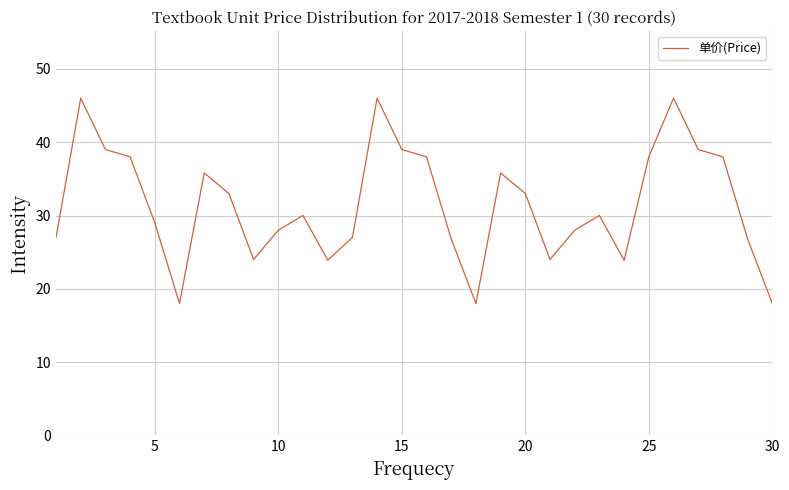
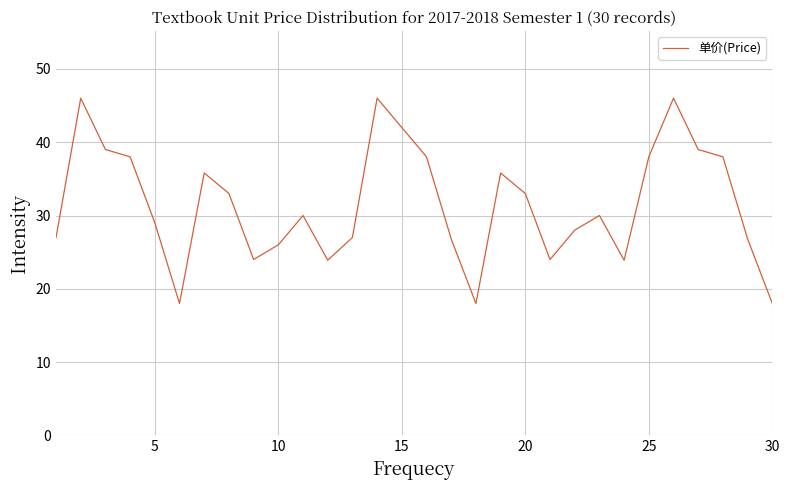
  {
    "5": 29,
-   "10": 28,
-   "15": 39,
+   "10": 26,
+   "15": 42,
    "20": 33,
    "25": 38,
    "30": 18
  }
